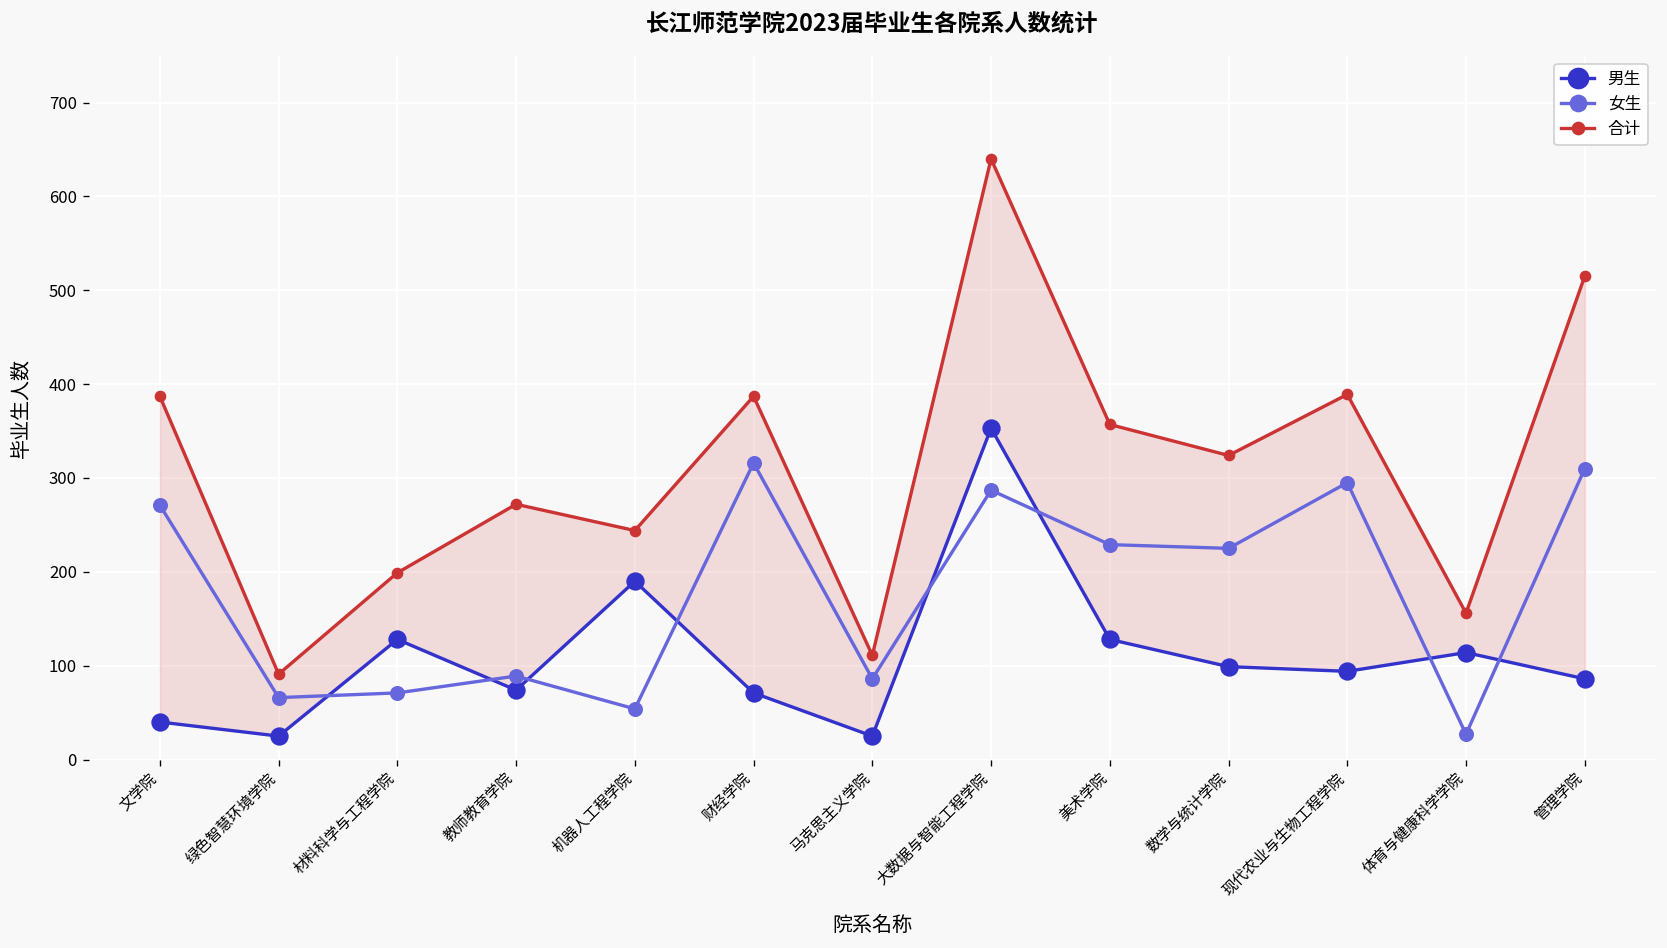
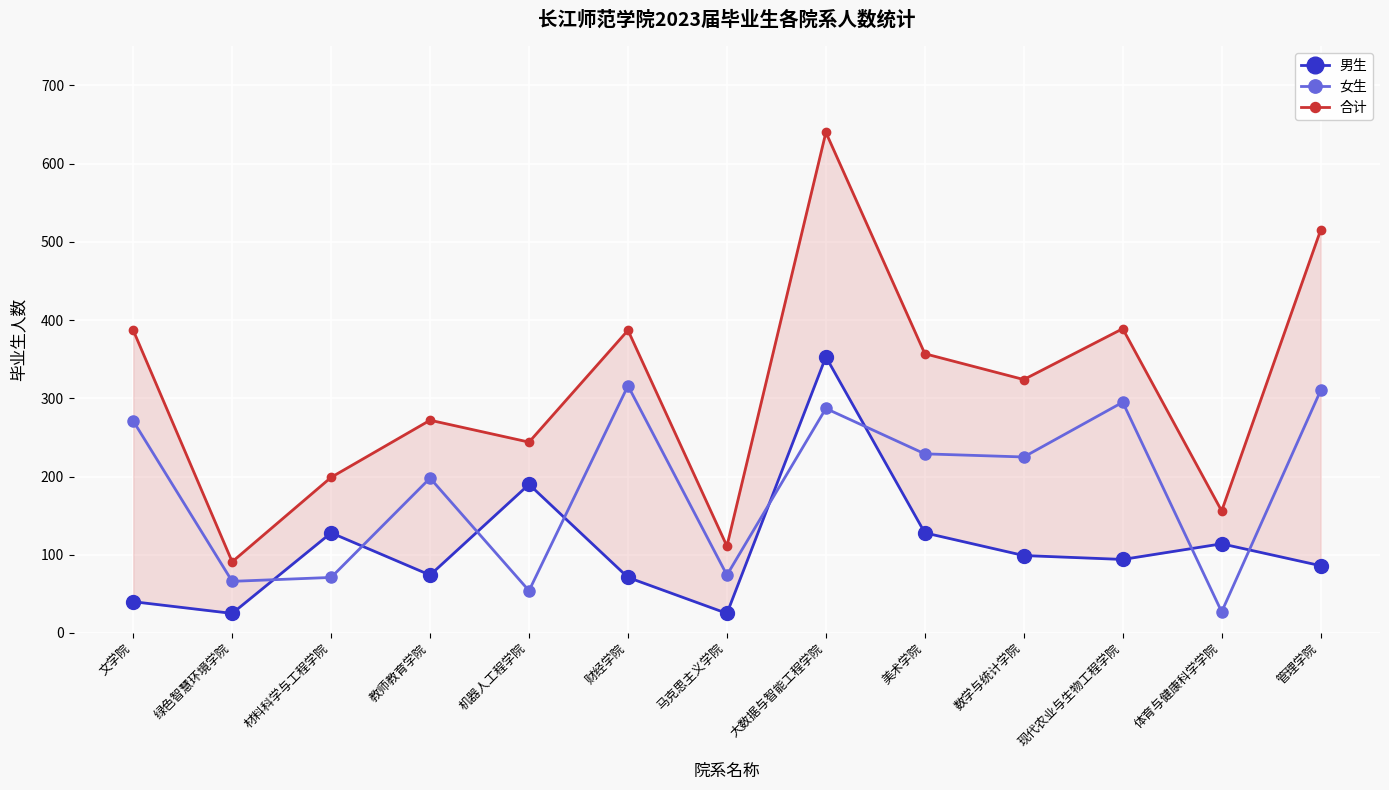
  {
    "男生": {
      "文学院": 40,
      "绿色智慧环境学院": 30,
      "材料科学与工程学院": 130,
      "教师教育学院": 70,
      "机器人工程学院": 190,
      "财经学院": 70,
      "马克思主义学院": 30,
      "大数据与智能工程学院": 350,
      "美术学院": 130,
      "数学与统计学院": 100,
      "现代农业与生物工程学院": 90,
      "体育与健康科学学院": 110,
      "管理学院": 90
    },
    "女生": {
      "文学院": 270,
      "绿色智慧环境学院": 70,
      "材料科学与工程学院": 70,
-     "教师教育学院": 90,
+     "教师教育学院": 200,
      "机器人工程学院": 50,
      "财经学院": 320,
-     "马克思主义学院": 90,
+     "马克思主义学院": 70,
      "大数据与智能工程学院": 290,
      "美术学院": 230,
      "数学与统计学院": 230,
      "现代农业与生物工程学院": 300,
      "体育与健康科学学院": 30,
      "管理学院": 310
    },
    "合计": {
      "文学院": 390,
      "绿色智慧环境学院": 90,
      "材料科学与工程学院": 200,
      "教师教育学院": 270,
      "机器人工程学院": 240,
      "财经学院": 390,
      "马克思主义学院": 110,
      "大数据与智能工程学院": 640,
      "美术学院": 360,
      "数学与统计学院": 320,
      "现代农业与生物工程学院": 390,
      "体育与健康科学学院": 160,
      "管理学院": 520
    }
  }
